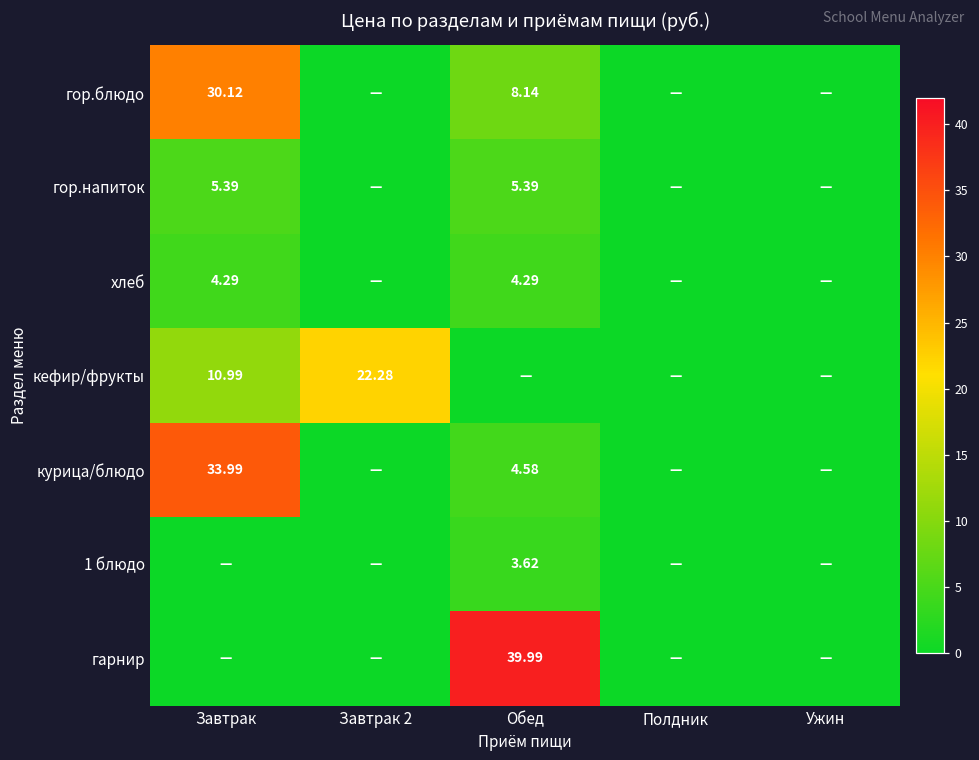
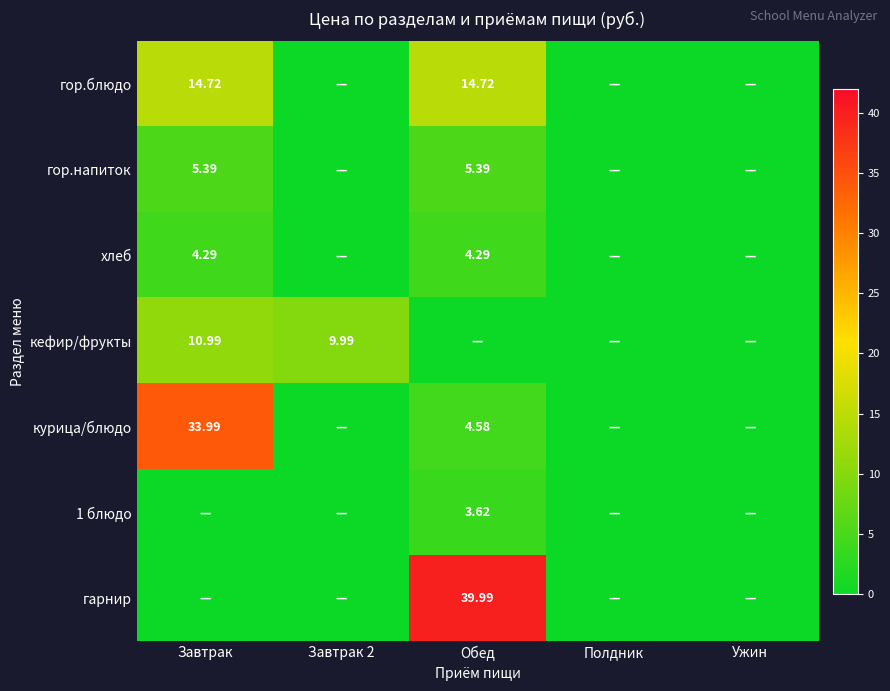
  {
    "гор.блюдо": {
-     "Завтрак": 30.12,
-     "Обед": 8.14
+     "Завтрак": 14.72,
+     "Обед": 14.72
    },
    "гор.напиток": {
      "Завтрак": 5.39,
      "Обед": 5.39
    },
    "хлеб": {
      "Завтрак": 4.29,
      "Обед": 4.29
    },
    "кефир/фрукты": {
      "Завтрак": 10.99,
-     "Завтрак 2": 22.28
+     "Завтрак 2": 9.99
    },
    "курица/блюдо": {
      "Завтрак": 33.99,
      "Обед": 4.58
    },
    "1 блюдо": {
      "Обед": 3.62
    },
    "гарнир": {
      "Обед": 39.99
    }
  }
